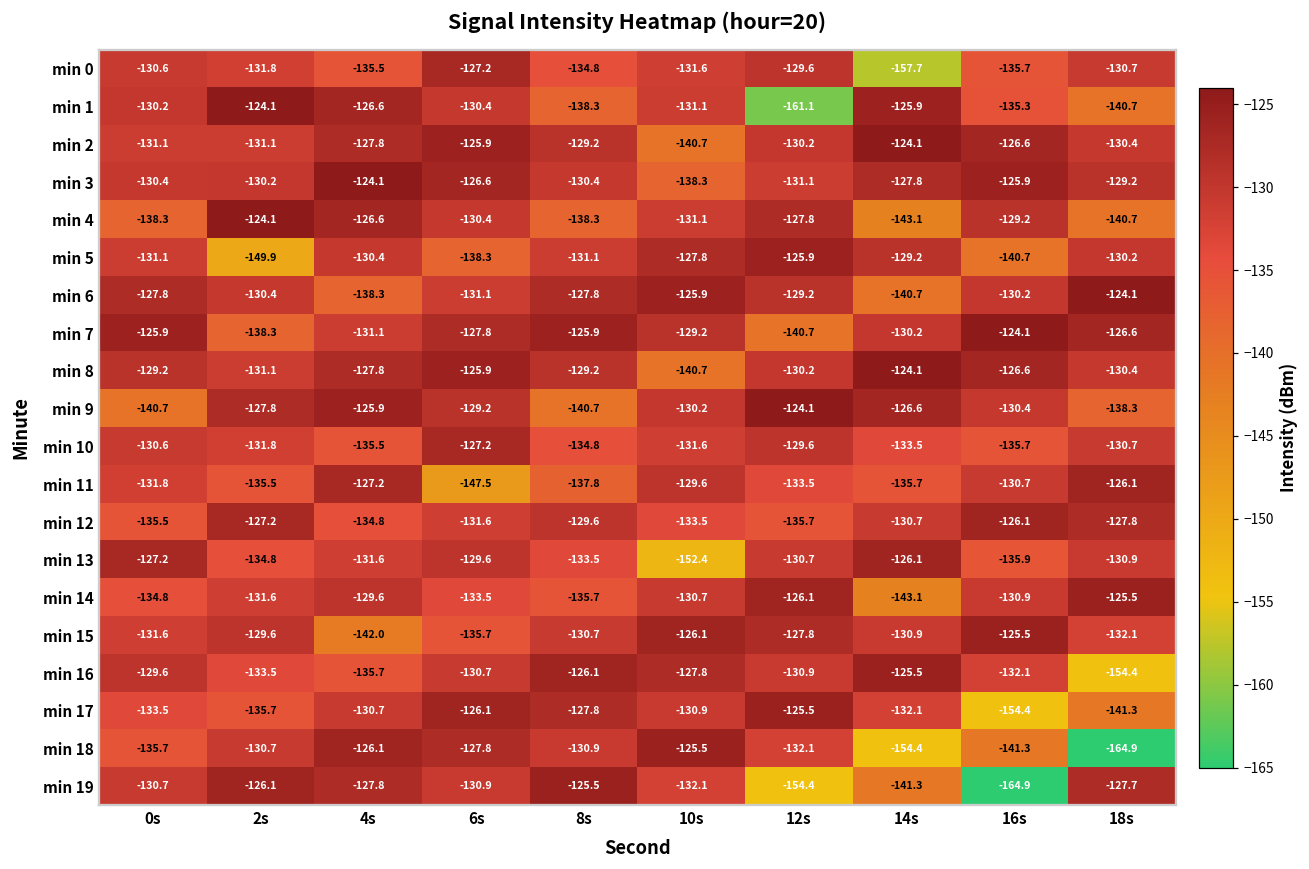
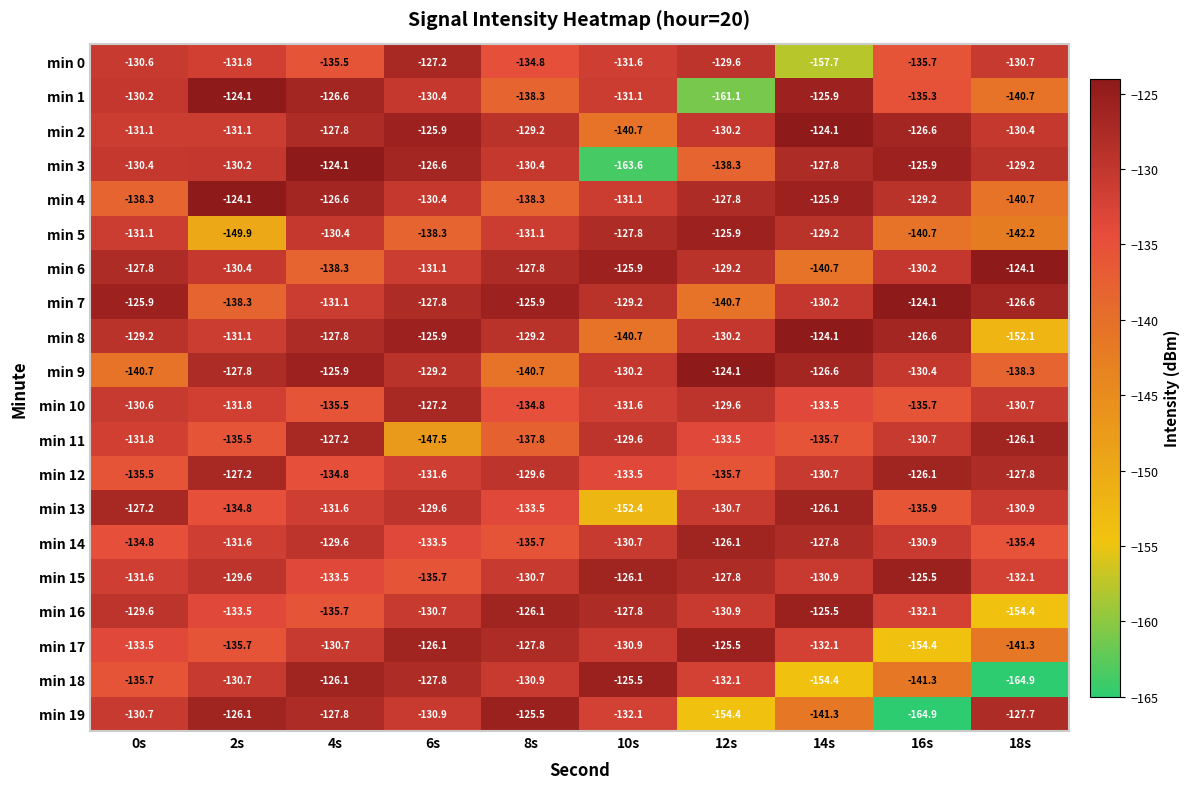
  {
    "min 0": {
      "0s": -130.6,
      "2s": -131.8,
      "4s": -135.5,
      "6s": -127.2,
      "8s": -134.8,
      "10s": -131.6,
      "12s": -129.6,
      "14s": -157.7,
      "16s": -135.7,
      "18s": -130.7
    },
    "min 1": {
      "0s": -130.2,
      "2s": -124.1,
      "4s": -126.6,
      "6s": -130.4,
      "8s": -138.3,
      "10s": -131.1,
      "12s": -161.1,
      "14s": -125.9,
      "16s": -135.3,
      "18s": -140.7
    },
    "min 2": {
      "0s": -131.1,
      "2s": -131.1,
      "4s": -127.8,
      "6s": -125.9,
      "8s": -129.2,
      "10s": -140.7,
      "12s": -130.2,
      "14s": -124.1,
      "16s": -126.6,
      "18s": -130.4
    },
    "min 3": {
      "0s": -130.4,
      "2s": -130.2,
      "4s": -124.1,
      "6s": -126.6,
      "8s": -130.4,
-     "10s": -138.3,
-     "12s": -131.1,
+     "10s": -163.6,
+     "12s": -138.3,
      "14s": -127.8,
      "16s": -125.9,
      "18s": -129.2
    },
    "min 4": {
      "0s": -138.3,
      "2s": -124.1,
      "4s": -126.6,
      "6s": -130.4,
      "8s": -138.3,
      "10s": -131.1,
      "12s": -127.8,
-     "14s": -143.1,
+     "14s": -125.9,
      "16s": -129.2,
      "18s": -140.7
    },
    "min 5": {
      "0s": -131.1,
      "2s": -149.9,
      "4s": -130.4,
      "6s": -138.3,
      "8s": -131.1,
      "10s": -127.8,
      "12s": -125.9,
      "14s": -129.2,
      "16s": -140.7,
-     "18s": -130.2
+     "18s": -142.2
    },
    "min 6": {
      "0s": -127.8,
      "2s": -130.4,
      "4s": -138.3,
      "6s": -131.1,
      "8s": -127.8,
      "10s": -125.9,
      "12s": -129.2,
      "14s": -140.7,
      "16s": -130.2,
      "18s": -124.1
    },
    "min 7": {
      "0s": -125.9,
      "2s": -138.3,
      "4s": -131.1,
      "6s": -127.8,
      "8s": -125.9,
      "10s": -129.2,
      "12s": -140.7,
      "14s": -130.2,
      "16s": -124.1,
      "18s": -126.6
    },
    "min 8": {
      "0s": -129.2,
      "2s": -131.1,
      "4s": -127.8,
      "6s": -125.9,
      "8s": -129.2,
      "10s": -140.7,
      "12s": -130.2,
      "14s": -124.1,
      "16s": -126.6,
-     "18s": -130.4
+     "18s": -152.1
    },
    "min 9": {
      "0s": -140.7,
      "2s": -127.8,
      "4s": -125.9,
      "6s": -129.2,
      "8s": -140.7,
      "10s": -130.2,
      "12s": -124.1,
      "14s": -126.6,
      "16s": -130.4,
      "18s": -138.3
    },
    "min 10": {
      "0s": -130.6,
      "2s": -131.8,
      "4s": -135.5,
      "6s": -127.2,
      "8s": -134.8,
      "10s": -131.6,
      "12s": -129.6,
      "14s": -133.5,
      "16s": -135.7,
      "18s": -130.7
    },
    "min 11": {
      "0s": -131.8,
      "2s": -135.5,
      "4s": -127.2,
      "6s": -147.5,
      "8s": -137.8,
      "10s": -129.6,
      "12s": -133.5,
      "14s": -135.7,
      "16s": -130.7,
      "18s": -126.1
    },
    "min 12": {
      "0s": -135.5,
      "2s": -127.2,
      "4s": -134.8,
      "6s": -131.6,
      "8s": -129.6,
      "10s": -133.5,
      "12s": -135.7,
      "14s": -130.7,
      "16s": -126.1,
      "18s": -127.8
    },
    "min 13": {
      "0s": -127.2,
      "2s": -134.8,
      "4s": -131.6,
      "6s": -129.6,
      "8s": -133.5,
      "10s": -152.4,
      "12s": -130.7,
      "14s": -126.1,
      "16s": -135.9,
      "18s": -130.9
    },
    "min 14": {
      "0s": -134.8,
      "2s": -131.6,
      "4s": -129.6,
      "6s": -133.5,
      "8s": -135.7,
      "10s": -130.7,
      "12s": -126.1,
-     "14s": -143.1,
+     "14s": -127.8,
      "16s": -130.9,
-     "18s": -125.5
+     "18s": -135.4
    },
    "min 15": {
      "0s": -131.6,
      "2s": -129.6,
-     "4s": -142.0,
+     "4s": -133.5,
      "6s": -135.7,
      "8s": -130.7,
      "10s": -126.1,
      "12s": -127.8,
      "14s": -130.9,
      "16s": -125.5,
      "18s": -132.1
    },
    "min 16": {
      "0s": -129.6,
      "2s": -133.5,
      "4s": -135.7,
      "6s": -130.7,
      "8s": -126.1,
      "10s": -127.8,
      "12s": -130.9,
      "14s": -125.5,
      "16s": -132.1,
      "18s": -154.4
    },
    "min 17": {
      "0s": -133.5,
      "2s": -135.7,
      "4s": -130.7,
      "6s": -126.1,
      "8s": -127.8,
      "10s": -130.9,
      "12s": -125.5,
      "14s": -132.1,
      "16s": -154.4,
      "18s": -141.3
    },
    "min 18": {
      "0s": -135.7,
      "2s": -130.7,
      "4s": -126.1,
      "6s": -127.8,
      "8s": -130.9,
      "10s": -125.5,
      "12s": -132.1,
      "14s": -154.4,
      "16s": -141.3,
      "18s": -164.9
    },
    "min 19": {
      "0s": -130.7,
      "2s": -126.1,
      "4s": -127.8,
      "6s": -130.9,
      "8s": -125.5,
      "10s": -132.1,
      "12s": -154.4,
      "14s": -141.3,
      "16s": -164.9,
      "18s": -127.7
    }
  }
